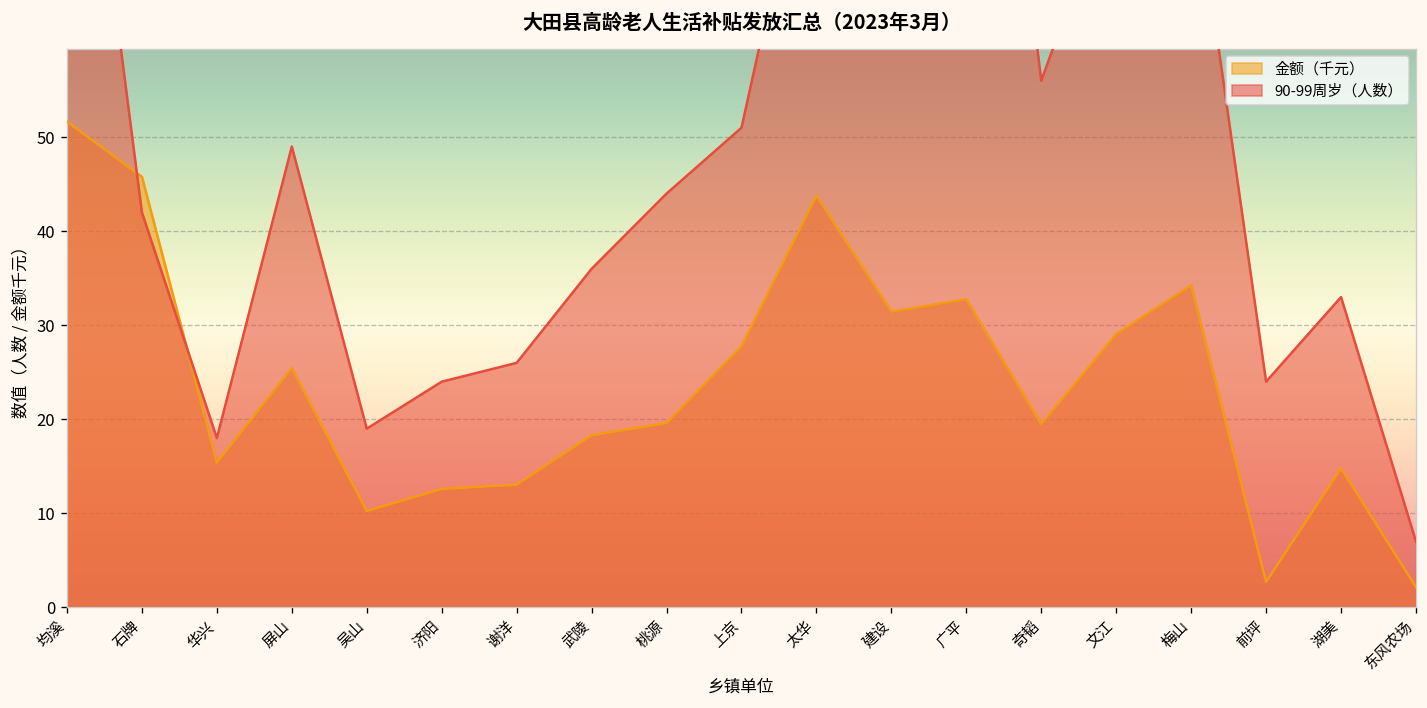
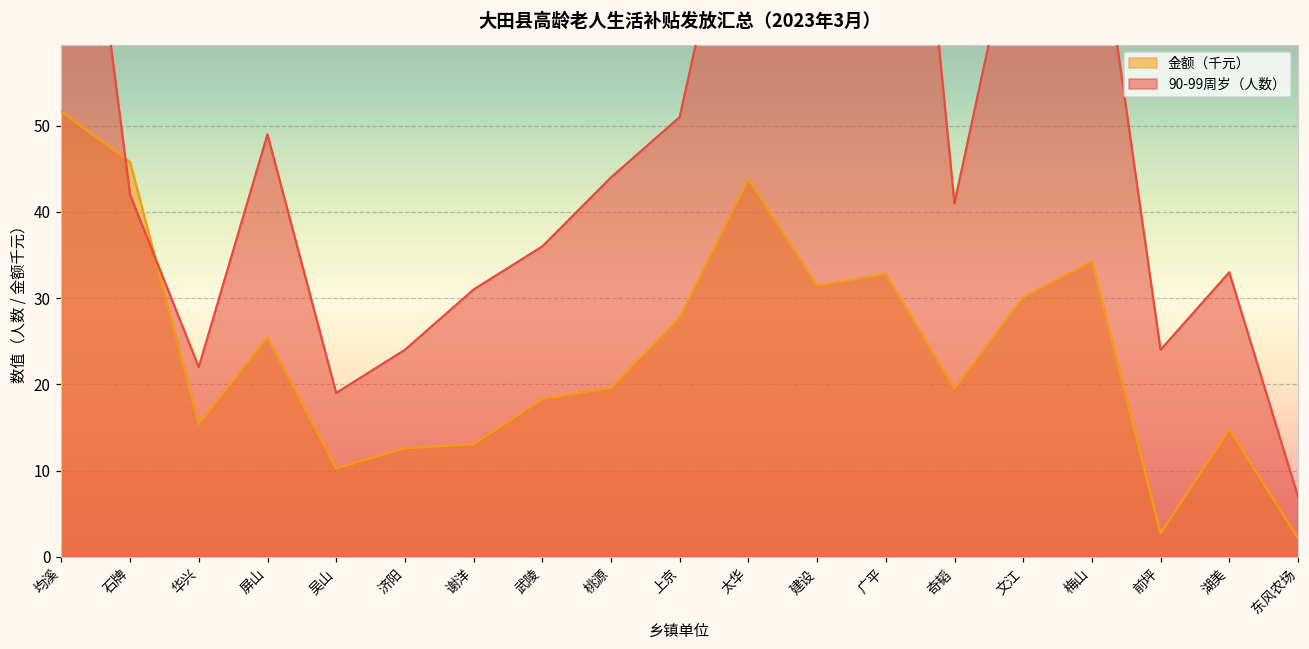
  {
    "金额（千元）": {
      "均溪": 52,
      "石牌": 46,
      "华兴": 15,
      "屏山": 25,
      "吴山": 10,
      "济阳": 13,
      "谢洋": 13,
      "武陵": 18,
      "桃源": 20,
      "上京": 28,
      "太华": 44,
      "建设": 31,
      "广平": 33,
      "奇韬": 20,
-     "文江": 29,
+     "文江": 30,
      "梅山": 34,
      "前坪": 3,
      "湖美": 15,
      "东风农场": 2
    },
    "90-99周岁（人数）": {
      "石牌": 42,
-     "华兴": 18,
+     "华兴": 22,
      "屏山": 49,
      "吴山": 19,
      "济阳": 24,
-     "谢洋": 26,
+     "谢洋": 31,
      "武陵": 36,
      "桃源": 44,
      "上京": 51,
-     "奇韬": 56,
+     "奇韬": 41,
      "前坪": 24,
      "湖美": 33,
      "东风农场": 7
    }
  }
